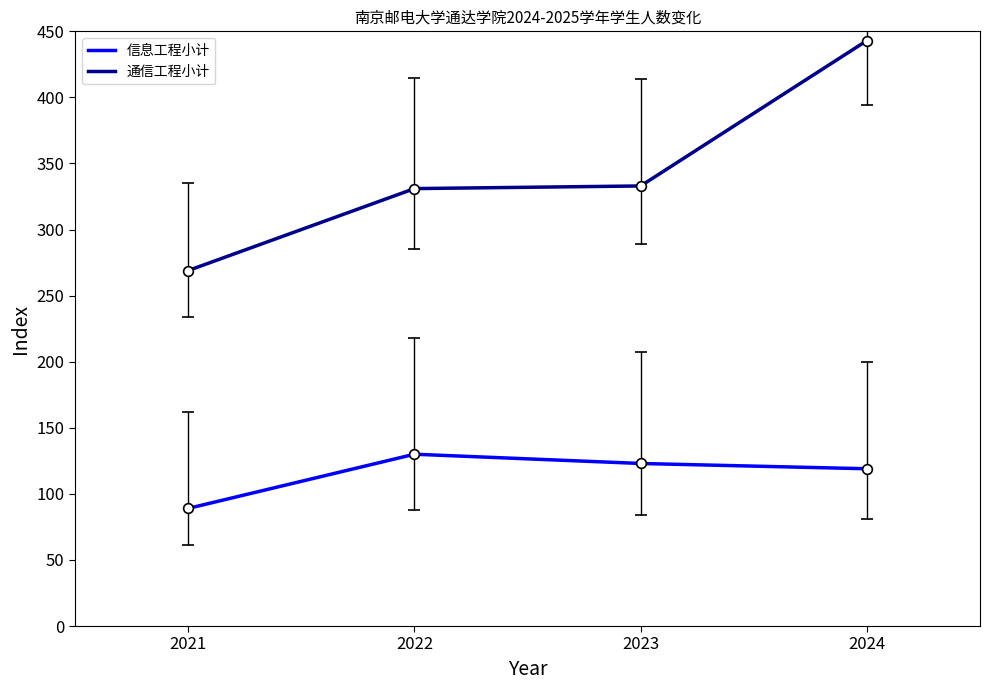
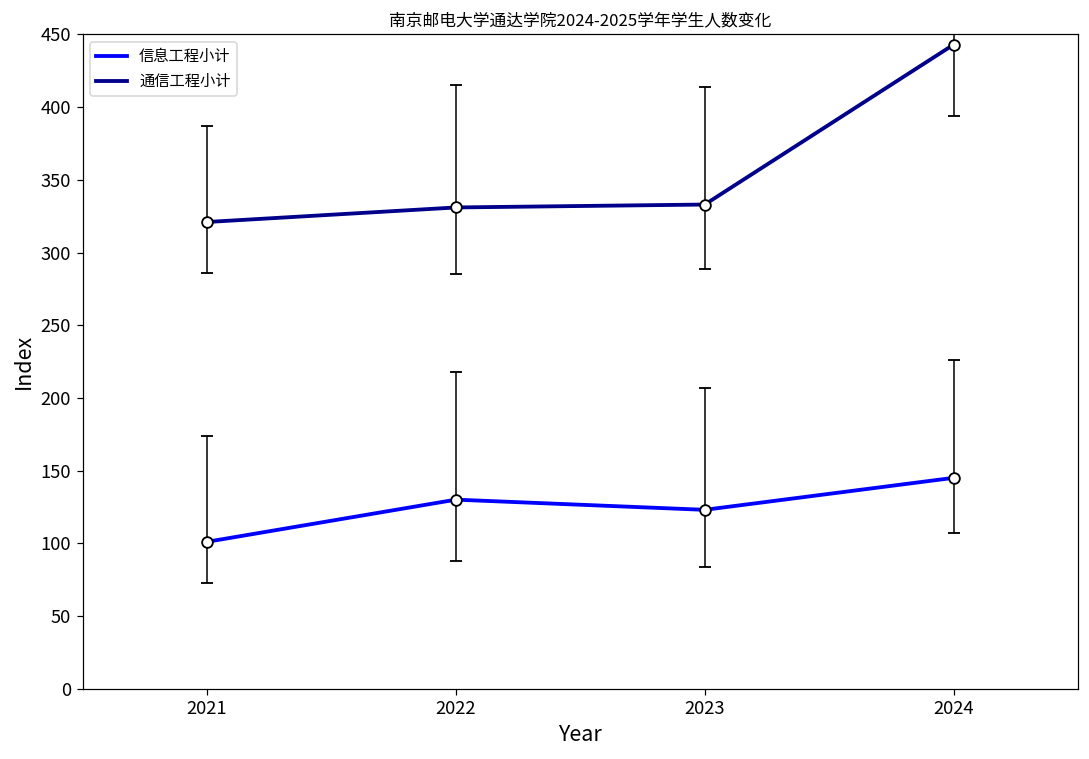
  {
    "信息工程小计": {
-     "2021": 89,
+     "2021": 101,
      "2022": 130,
      "2023": 123,
-     "2024": 119
+     "2024": 145
    },
    "通信工程小计": {
-     "2021": 269,
+     "2021": 321,
      "2022": 331,
      "2023": 333,
      "2024": 443
    }
  }
